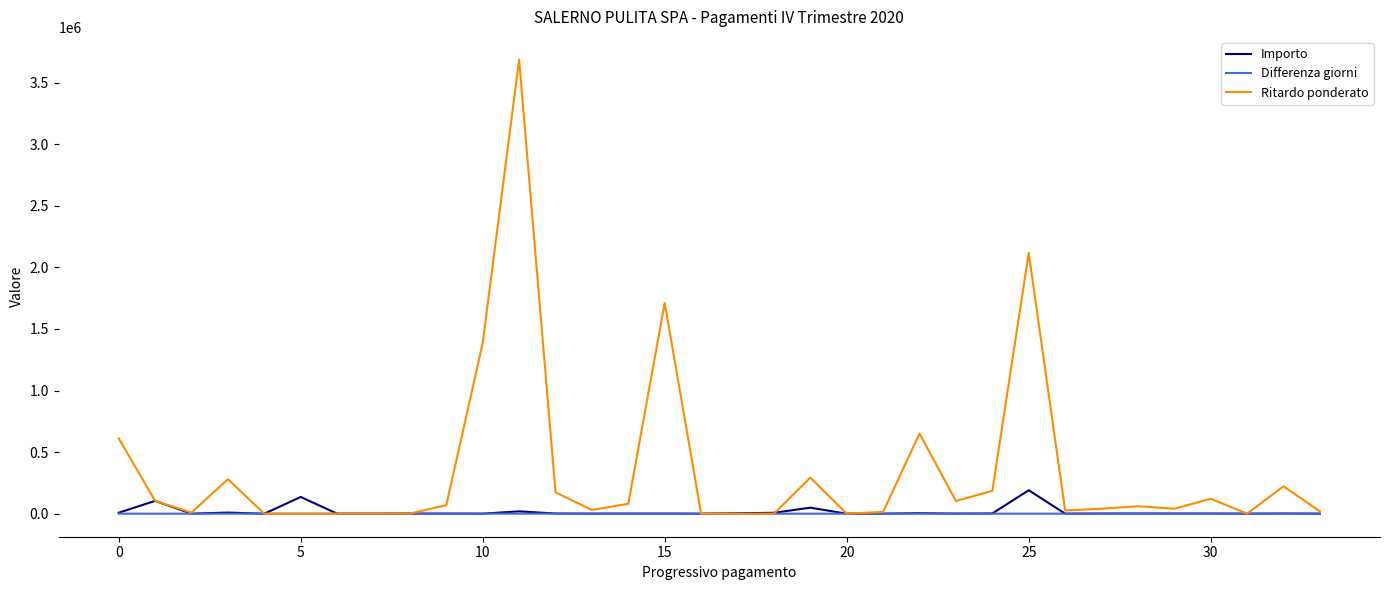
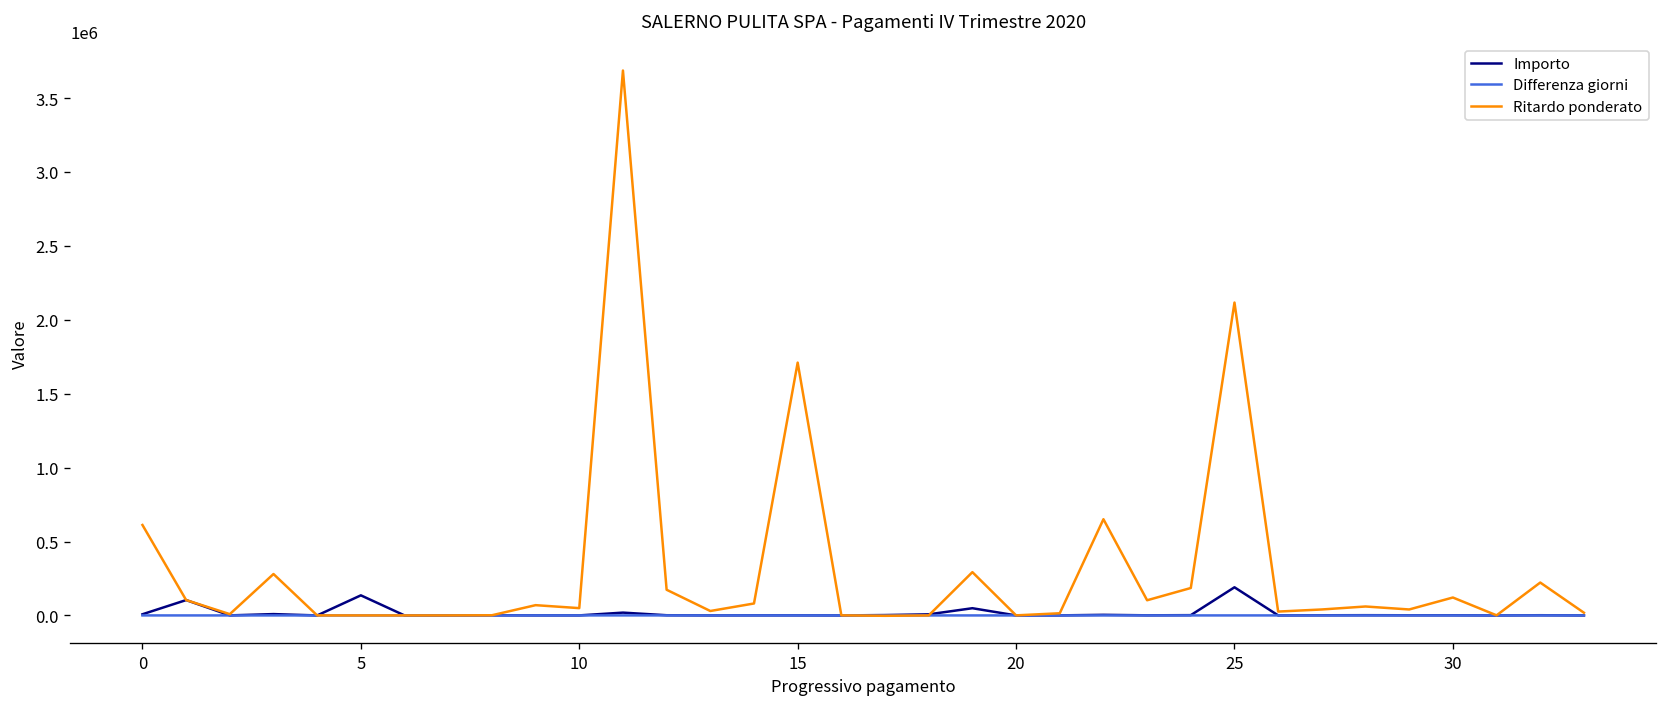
  {
    "Importo": {
      "5": 140000,
      "25": 190000
    },
    "Differenza giorni": {
      "25": 0
    },
    "Ritardo ponderato": {
      "0": 610000,
-     "10": 1390000,
+     "10": 50000,
      "15": 1710000,
      "25": 2120000,
      "30": 120000
    }
  }
